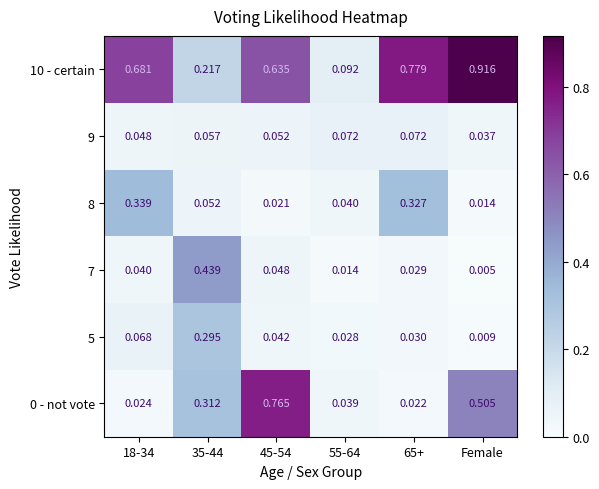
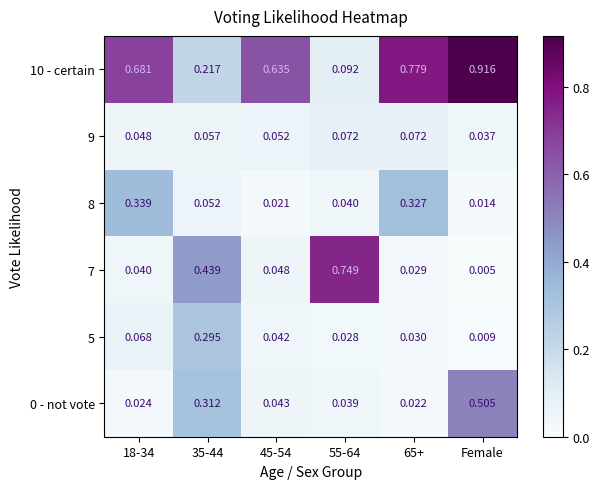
  {
    "10 - certain": {
      "18-34": 0.681,
      "35-44": 0.217,
      "45-54": 0.635,
      "55-64": 0.092,
      "65+": 0.779,
      "Female": 0.916
    },
    "9": {
      "18-34": 0.048,
      "35-44": 0.057,
      "45-54": 0.052,
      "55-64": 0.072,
      "65+": 0.072,
      "Female": 0.037
    },
    "8": {
      "18-34": 0.339,
      "35-44": 0.052,
      "45-54": 0.021,
      "55-64": 0.040,
      "65+": 0.327,
      "Female": 0.014
    },
    "7": {
      "18-34": 0.040,
      "35-44": 0.439,
      "45-54": 0.048,
-     "55-64": 0.014,
+     "55-64": 0.749,
      "65+": 0.029,
      "Female": 0.005
    },
    "5": {
      "18-34": 0.068,
      "35-44": 0.295,
      "45-54": 0.042,
      "55-64": 0.028,
      "65+": 0.030,
      "Female": 0.009
    },
    "0 - not vote": {
      "18-34": 0.024,
      "35-44": 0.312,
-     "45-54": 0.765,
+     "45-54": 0.043,
      "55-64": 0.039,
      "65+": 0.022,
      "Female": 0.505
    }
  }
